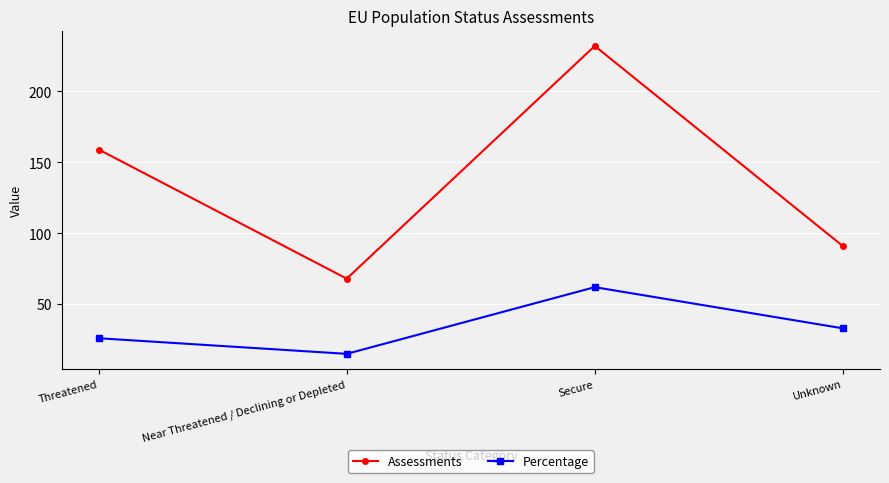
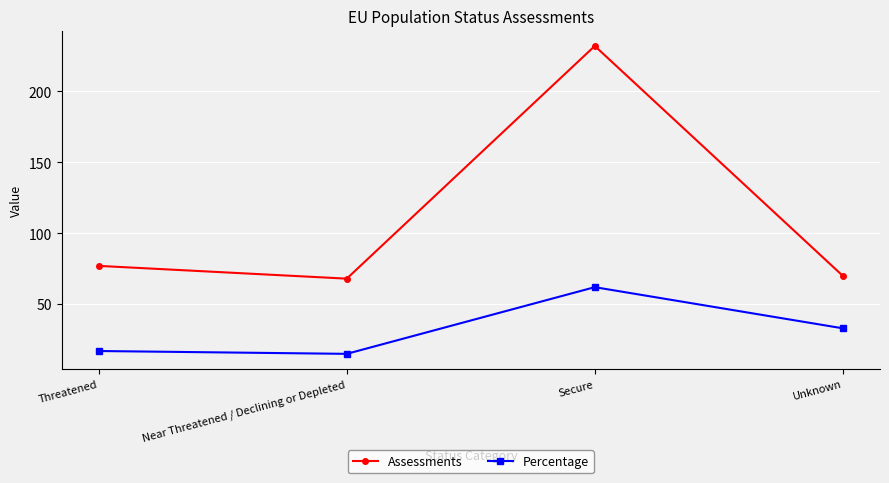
  {
    "Assessments": {
-     "Threatened": 159,
+     "Threatened": 77,
      "Near Threatened / Declining or Depleted": 68,
      "Secure": 232,
-     "Unknown": 91
+     "Unknown": 70
    },
    "Percentage": {
-     "Threatened": 26,
+     "Threatened": 17,
      "Near Threatened / Declining or Depleted": 15,
      "Secure": 62,
      "Unknown": 33
    }
  }
